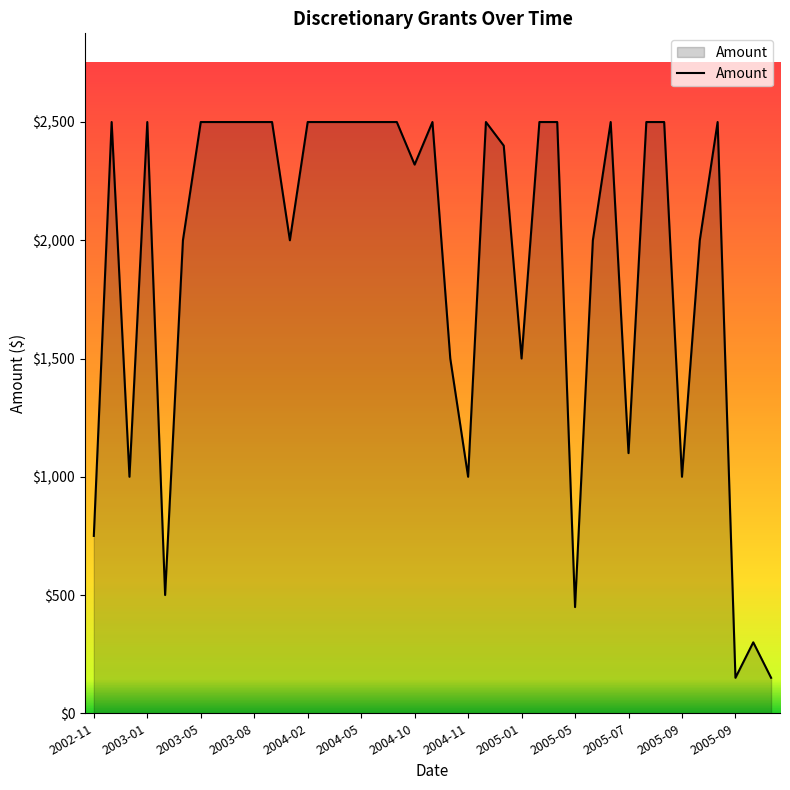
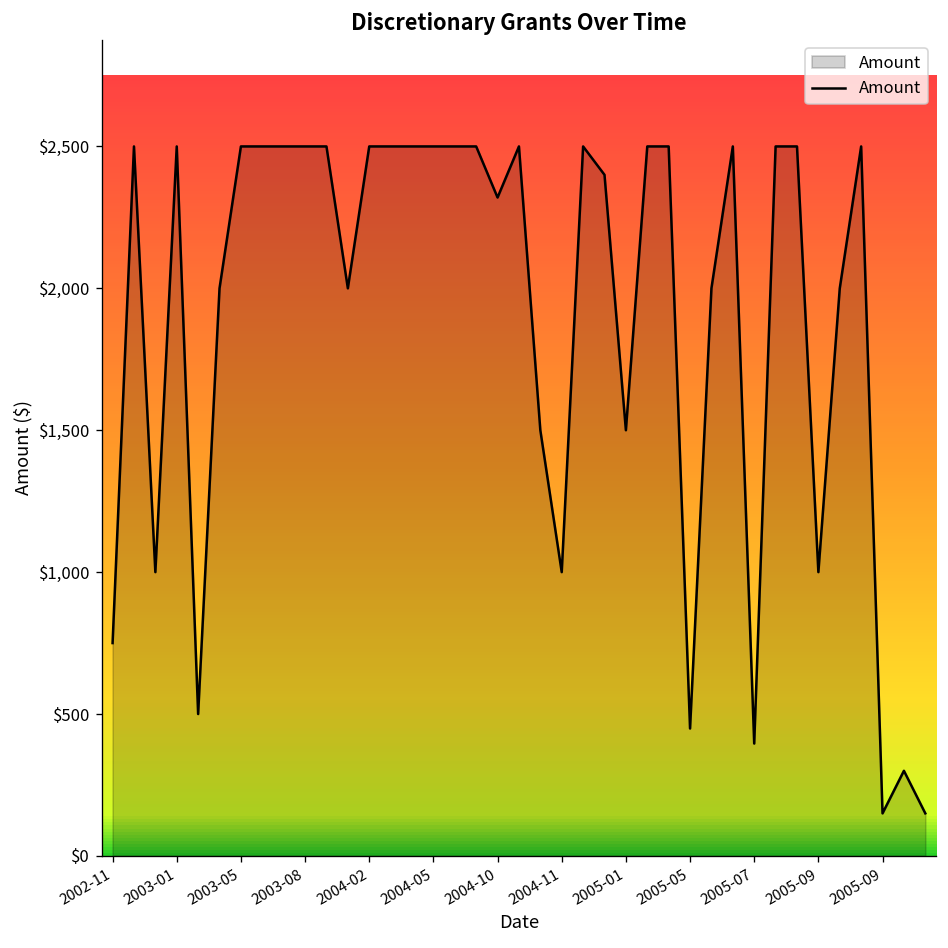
  {
    "2003-01": "$2,500",
    "2003-05": "$2,500",
    "2003-08": "$2,500",
    "2004-10": "$2,320",
    "2005-05": "$450",
-   "2005-07": "$1,100"
+   "2005-07": "$400"
  }
